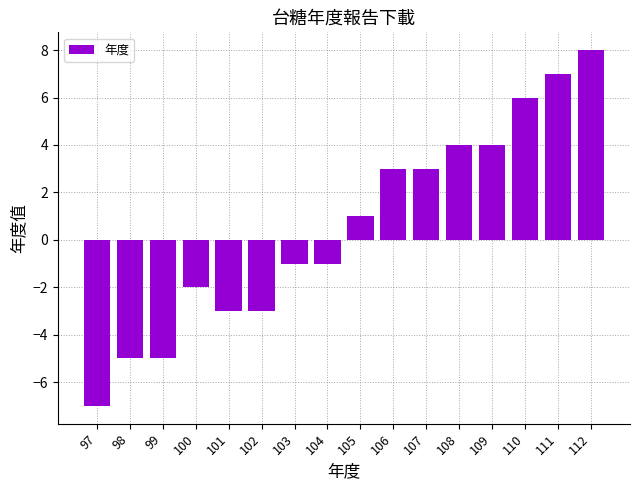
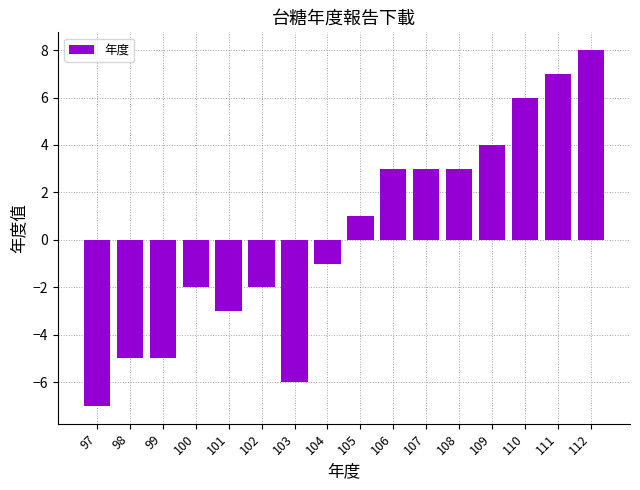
  {
    "97": -7.0,
    "98": -5.0,
    "99": -5.0,
    "100": -2.0,
    "101": -3.0,
-   "102": -3.0,
-   "103": -1.0,
+   "102": -2.0,
+   "103": -6.0,
    "104": -1.0,
    "105": 1.0,
    "106": 3.0,
    "107": 3.0,
-   "108": 4.0,
+   "108": 3.0,
    "109": 4.0,
    "110": 6.0,
    "111": 7.0,
    "112": 8.0
  }
